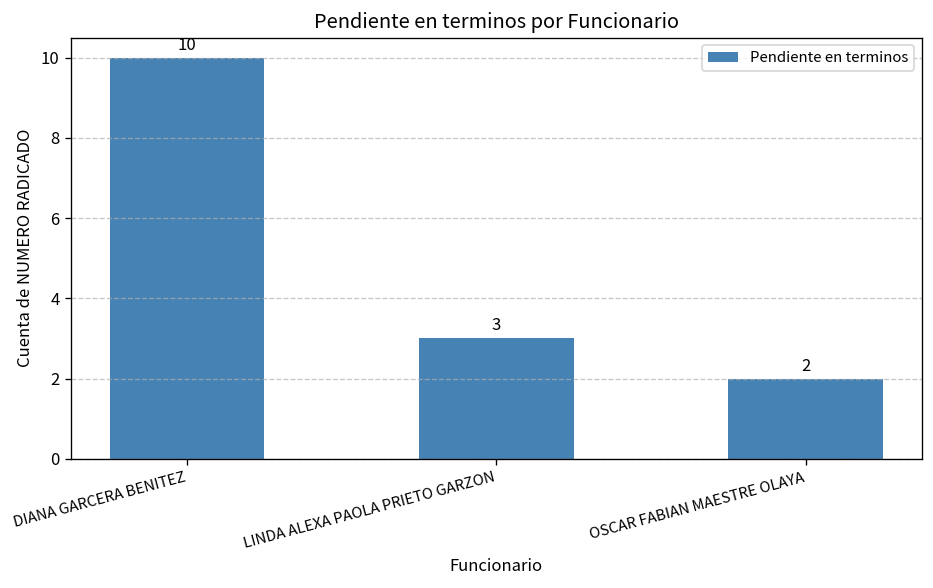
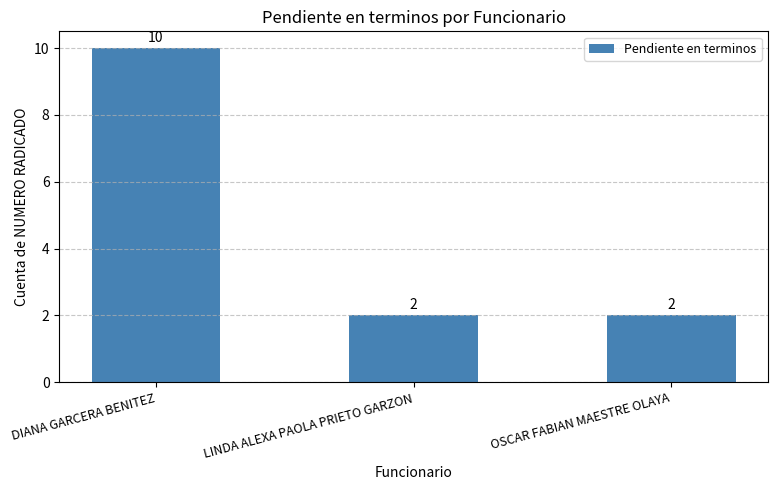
  {
    "DIANA GARCERA BENITEZ": 10,
-   "LINDA ALEXA PAOLA PRIETO GARZON": 3,
+   "LINDA ALEXA PAOLA PRIETO GARZON": 2,
    "OSCAR FABIAN MAESTRE OLAYA": 2
  }
